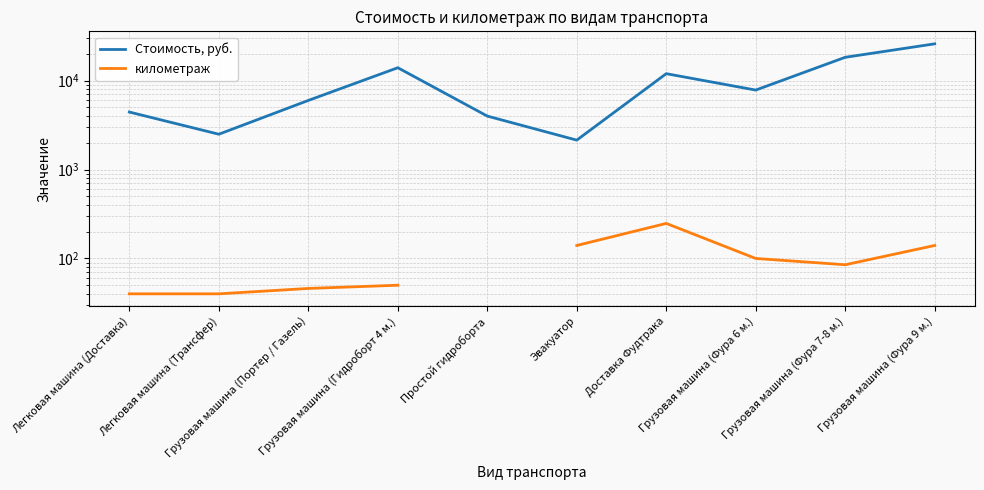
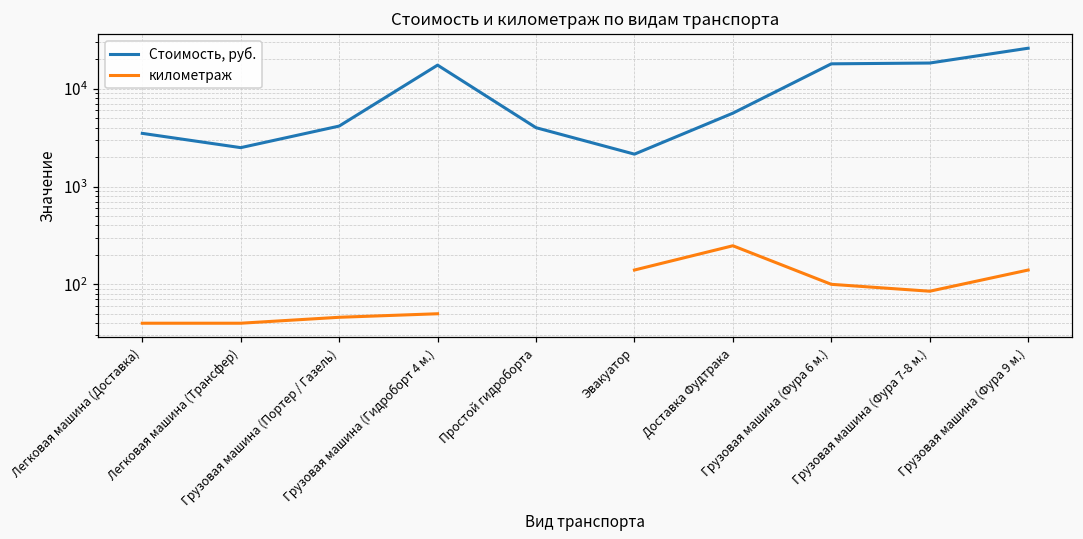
  {
    "Стоимость, руб.": {
-     "Легковая машина (Доставка)": 4000,
+     "Легковая машина (Доставка)": 3500,
      "Легковая машина (Трансфер)": 2500,
-     "Грузовая машина (Портер / Газель)": 6000,
-     "Грузовая машина (Гидроборт 4 м.)": 14000,
+     "Грузовая машина (Портер / Газель)": 4000,
+     "Грузовая машина (Гидроборт 4 м.)": 17000,
      "Простой гидроборта": 4000,
      "Эвакуатор": 2100,
-     "Доставка Фудтрака": 12000,
-     "Грузовая машина (Фура 6 м.)": 8000,
+     "Доставка Фудтрака": 6000,
+     "Грузовая машина (Фура 6 м.)": 18000,
      "Грузовая машина (Фура 7-8 м.)": 18000,
      "Грузовая машина (Фура 9 м.)": 26000
    },
    "километраж": {
      "Легковая машина (Доставка)": 40,
      "Легковая машина (Трансфер)": 40,
      "Грузовая машина (Портер / Газель)": 50,
      "Грузовая машина (Гидроборт 4 м.)": 50,
      "Эвакуатор": 140,
      "Доставка Фудтрака": 250,
      "Грузовая машина (Фура 6 м.)": 100,
      "Грузовая машина (Фура 7-8 м.)": 90,
      "Грузовая машина (Фура 9 м.)": 140
    }
  }
